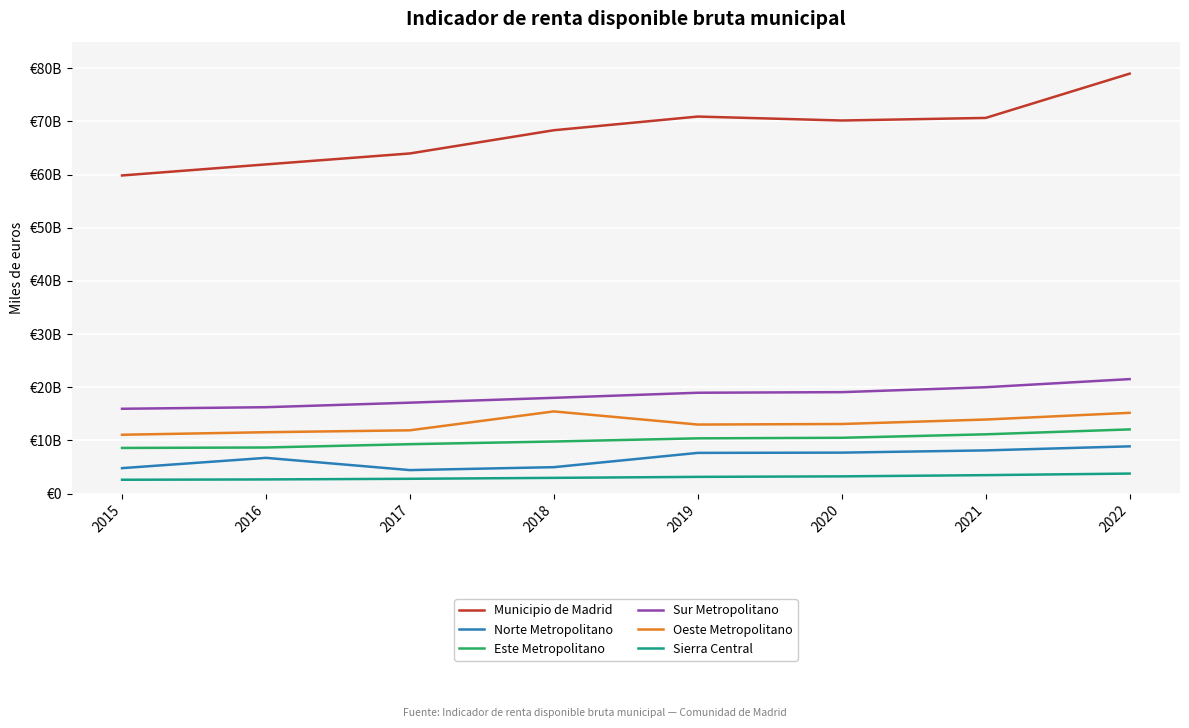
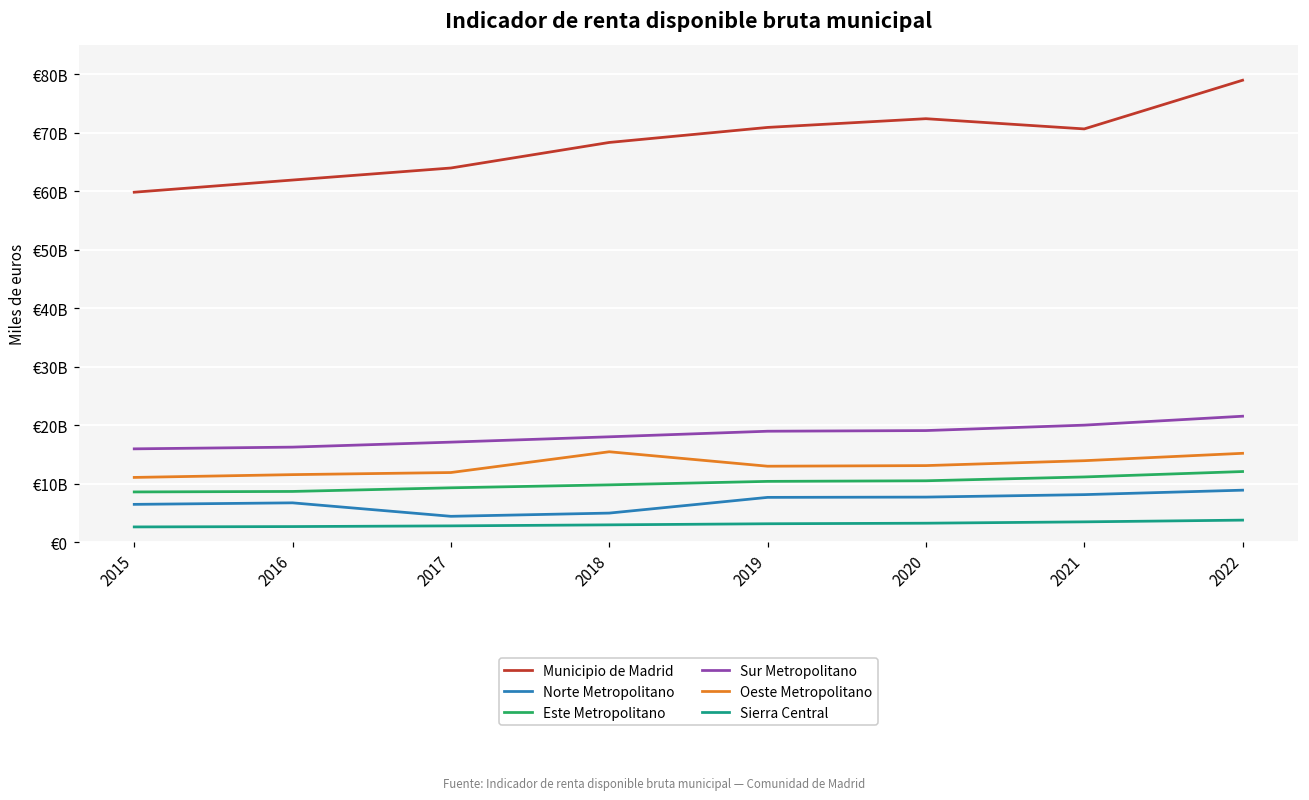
  {
    "Municipio de Madrid": {
      "2015": "€60000000000",
      "2016": "€62000000000",
      "2017": "€64000000000",
      "2018": "€68000000000",
      "2019": "€71000000000",
-     "2020": "€70000000000",
+     "2020": "€72000000000",
      "2021": "€71000000000",
      "2022": "€79000000000"
    },
    "Norte Metropolitano": {
-     "2015": "€5000000000",
+     "2015": "€6000000000",
      "2016": "€7000000000",
      "2017": "€4000000000",
      "2018": "€5000000000",
      "2019": "€8000000000",
      "2020": "€8000000000",
      "2021": "€8000000000",
      "2022": "€9000000000"
    },
    "Sur Metropolitano": {
      "2015": "€16000000000",
      "2016": "€16000000000",
      "2017": "€17000000000",
      "2018": "€18000000000",
      "2019": "€19000000000",
      "2020": "€19000000000",
      "2021": "€20000000000",
      "2022": "€22000000000"
    },
    "Oeste Metropolitano": {
      "2015": "€11000000000",
      "2016": "€12000000000",
      "2017": "€12000000000",
      "2018": "€15000000000",
      "2019": "€13000000000",
      "2020": "€13000000000",
      "2021": "€14000000000",
      "2022": "€15000000000"
    }
  }
